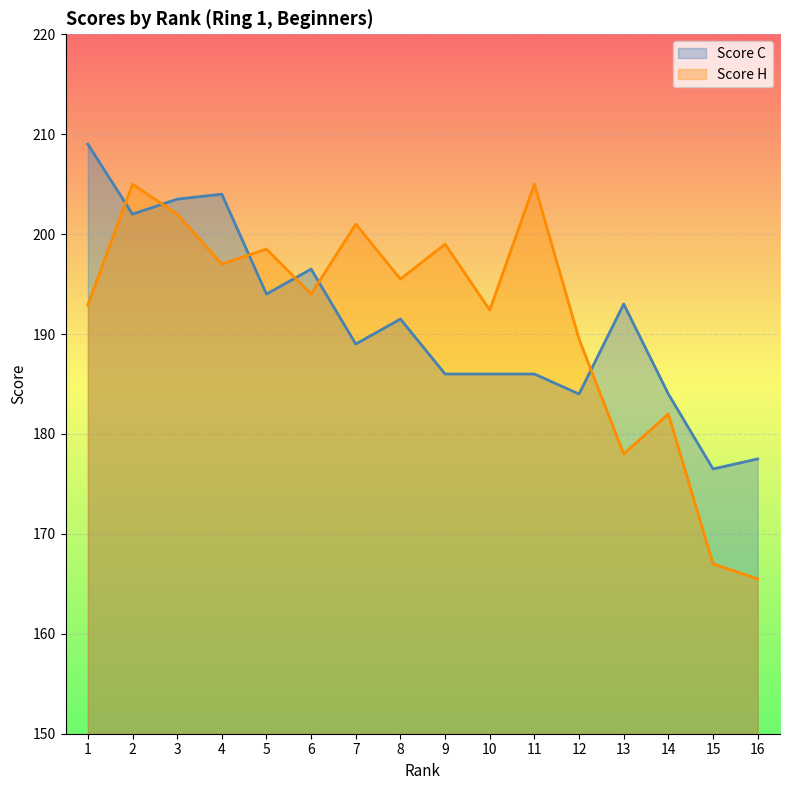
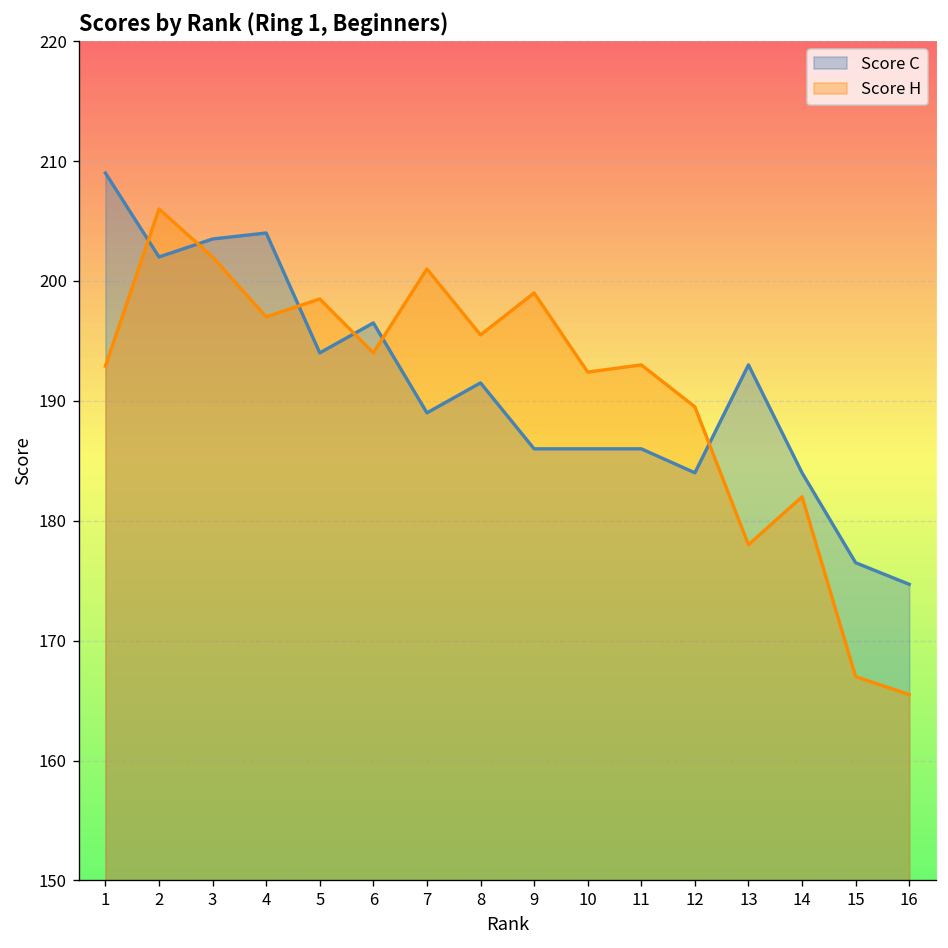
  {
    "Score C": {
      "1": 209,
      "2": 202,
      "3": 204,
      "4": 204,
      "5": 194,
      "6": 197,
      "7": 189,
      "8": 192,
      "9": 186,
      "10": 186,
      "11": 186,
      "12": 184,
      "13": 193,
      "14": 184,
      "15": 177,
-     "16": 178
+     "16": 175
    },
    "Score H": {
      "1": 193,
-     "2": 205,
+     "2": 206,
      "3": 202,
      "4": 197,
      "5": 199,
      "6": 194,
      "7": 201,
      "8": 196,
      "9": 199,
      "10": 192,
-     "11": 205,
+     "11": 193,
      "12": 190,
      "13": 178,
      "14": 182,
      "15": 167,
      "16": 166
    }
  }
